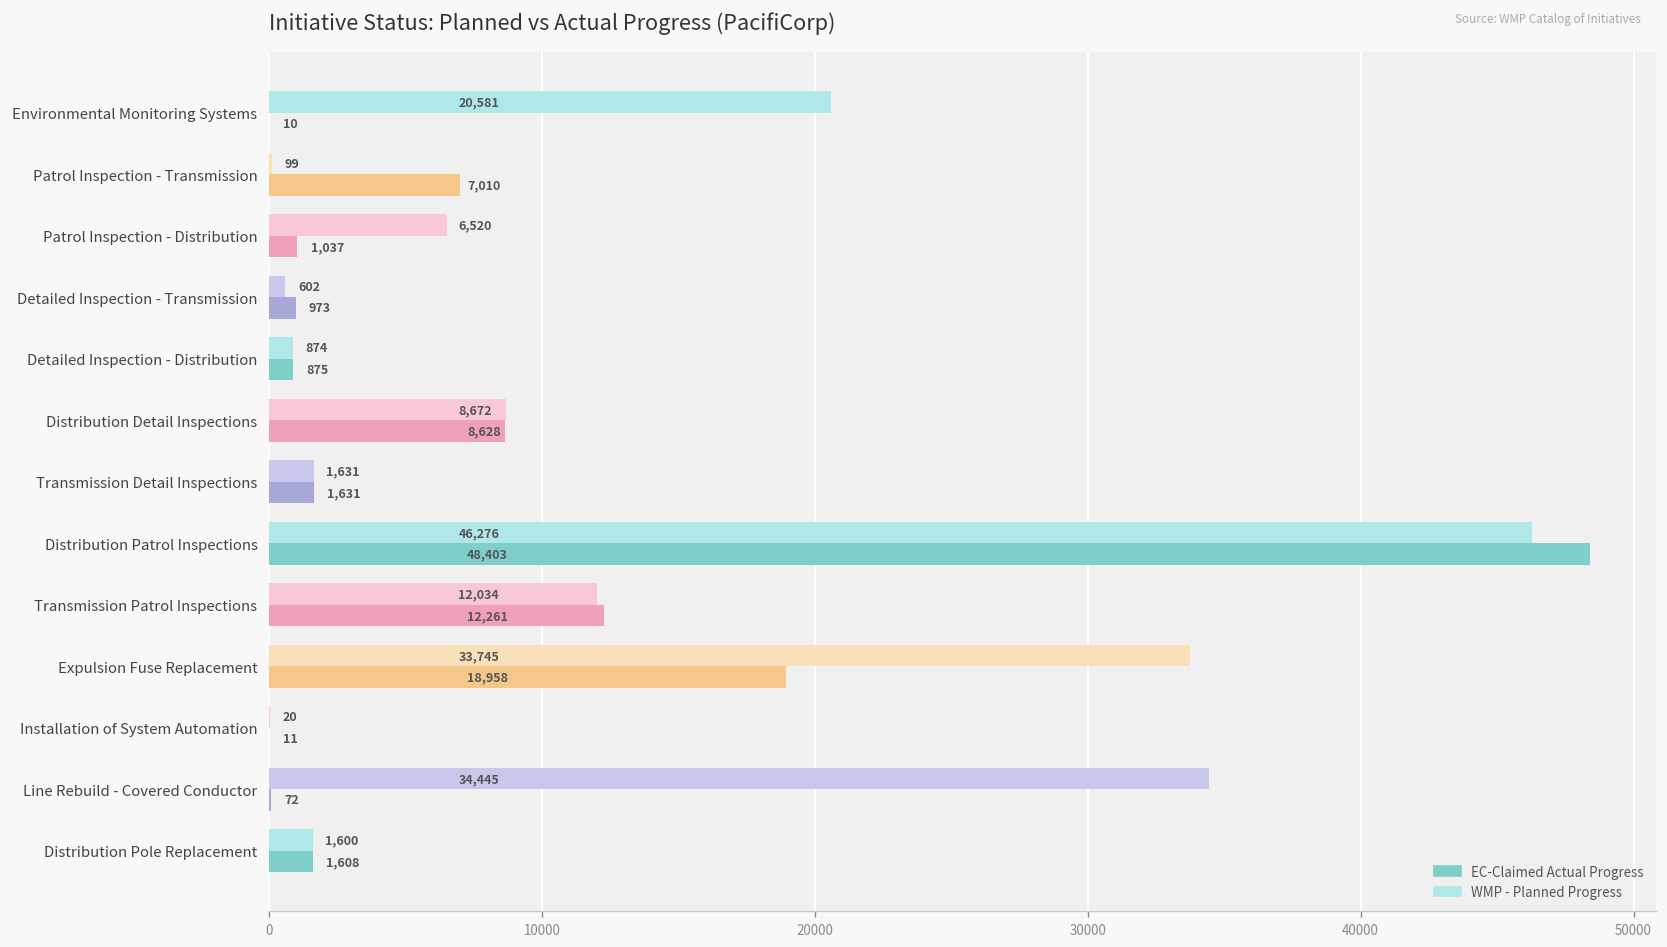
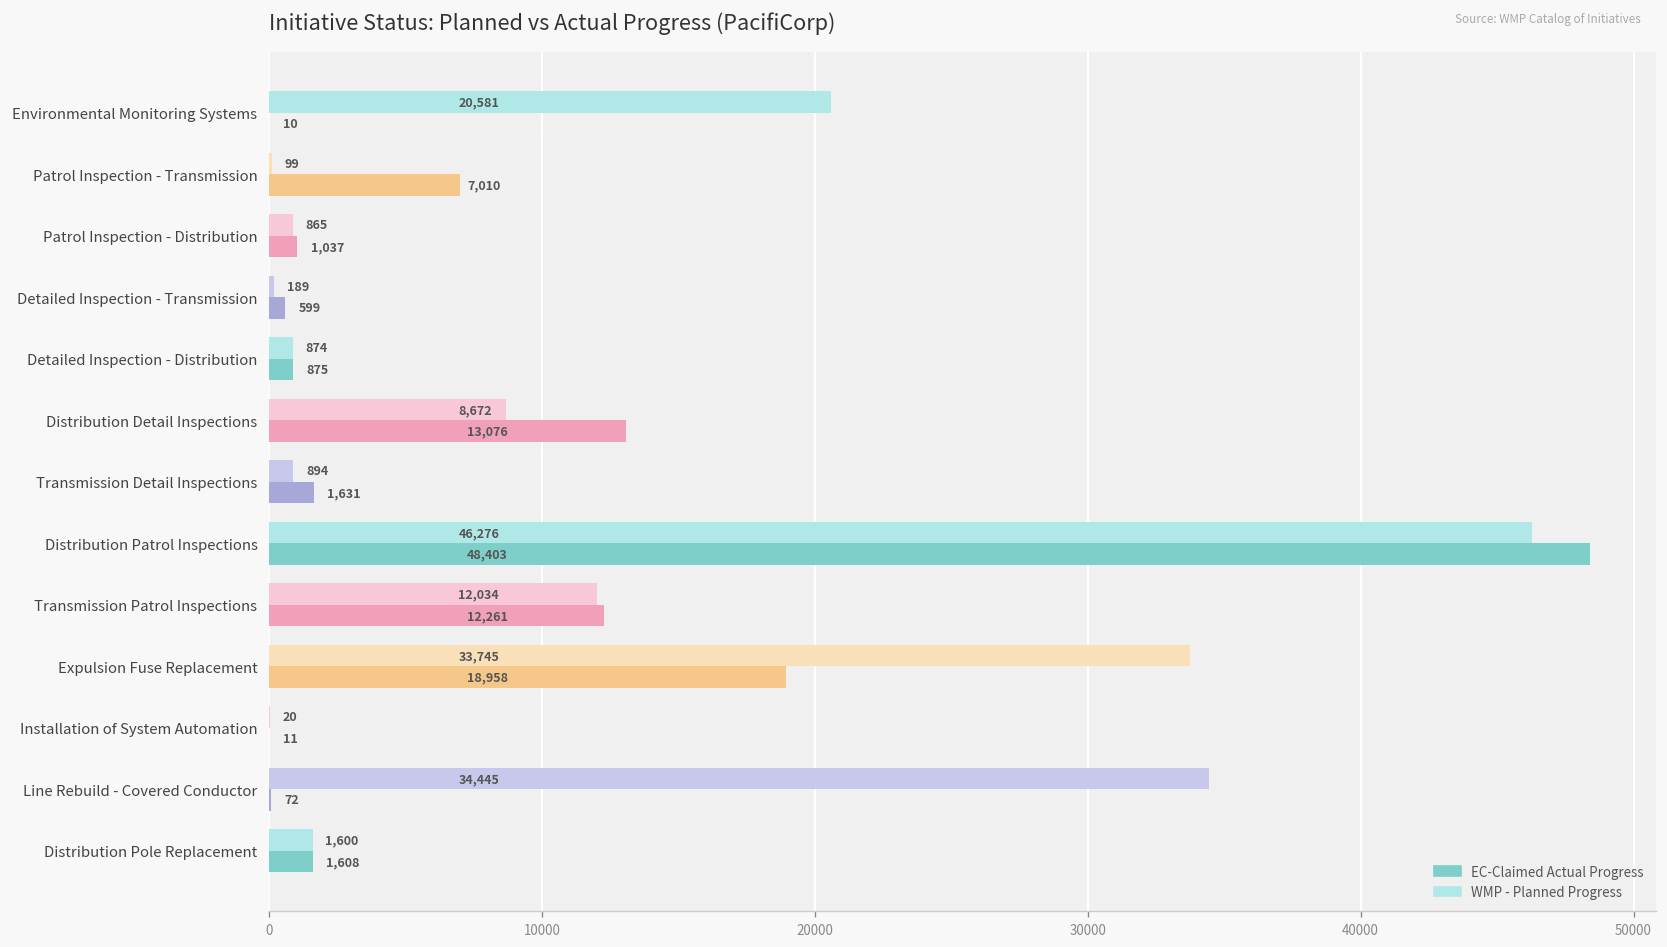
  {
    "WMP - Planned Progress": {
      "Environmental Monitoring Systems": "20,581",
      "Patrol Inspection - Transmission": "99",
-     "Patrol Inspection - Distribution": "6,520",
-     "Detailed Inspection - Transmission": "602",
+     "Patrol Inspection - Distribution": "865",
+     "Detailed Inspection - Transmission": "189",
      "Detailed Inspection - Distribution": "874",
      "Distribution Detail Inspections": "8,672",
-     "Transmission Detail Inspections": "1,631",
+     "Transmission Detail Inspections": "894",
      "Distribution Patrol Inspections": "46,276",
      "Transmission Patrol Inspections": "12,034",
      "Expulsion Fuse Replacement": "33,745",
      "Installation of System Automation": "20",
      "Line Rebuild - Covered Conductor": "34,445",
      "Distribution Pole Replacement": "1,600"
    },
    "EC-Claimed Actual Progress": {
      "Environmental Monitoring Systems": "10",
      "Patrol Inspection - Transmission": "7,010",
      "Patrol Inspection - Distribution": "1,037",
-     "Detailed Inspection - Transmission": "973",
+     "Detailed Inspection - Transmission": "599",
      "Detailed Inspection - Distribution": "875",
-     "Distribution Detail Inspections": "8,628",
+     "Distribution Detail Inspections": "13,076",
      "Transmission Detail Inspections": "1,631",
      "Distribution Patrol Inspections": "48,403",
      "Transmission Patrol Inspections": "12,261",
      "Expulsion Fuse Replacement": "18,958",
      "Installation of System Automation": "11",
      "Line Rebuild - Covered Conductor": "72",
      "Distribution Pole Replacement": "1,608"
    }
  }
